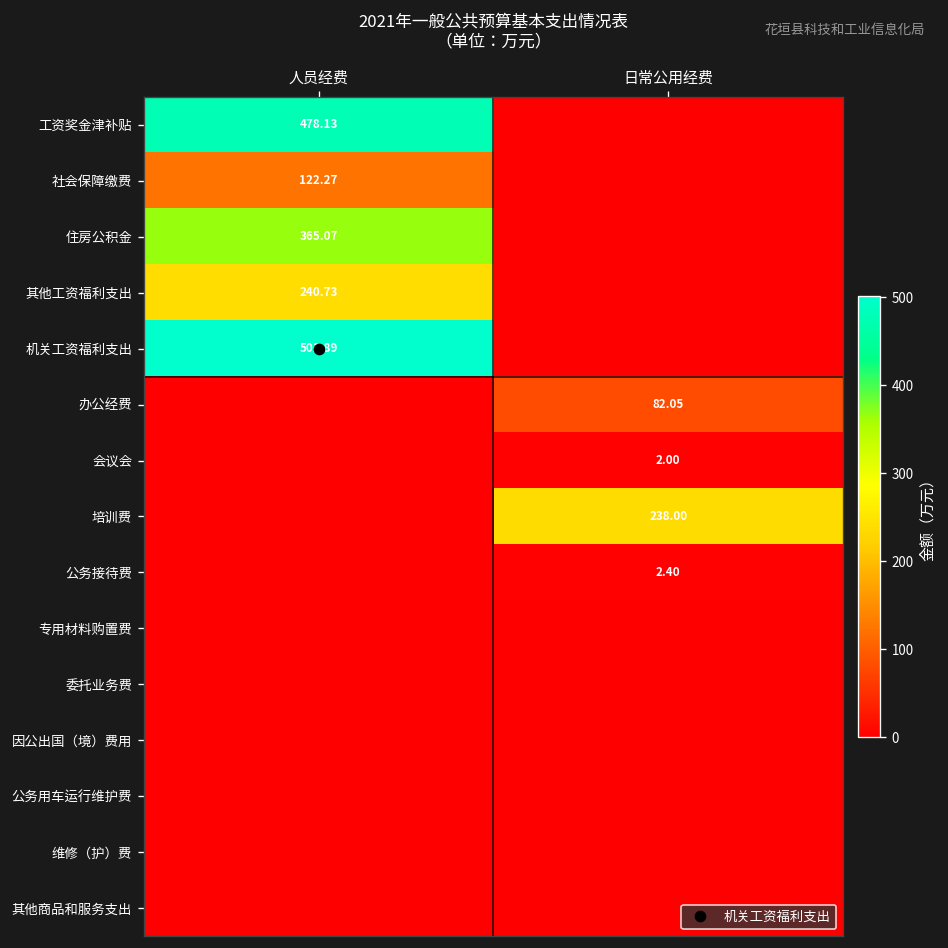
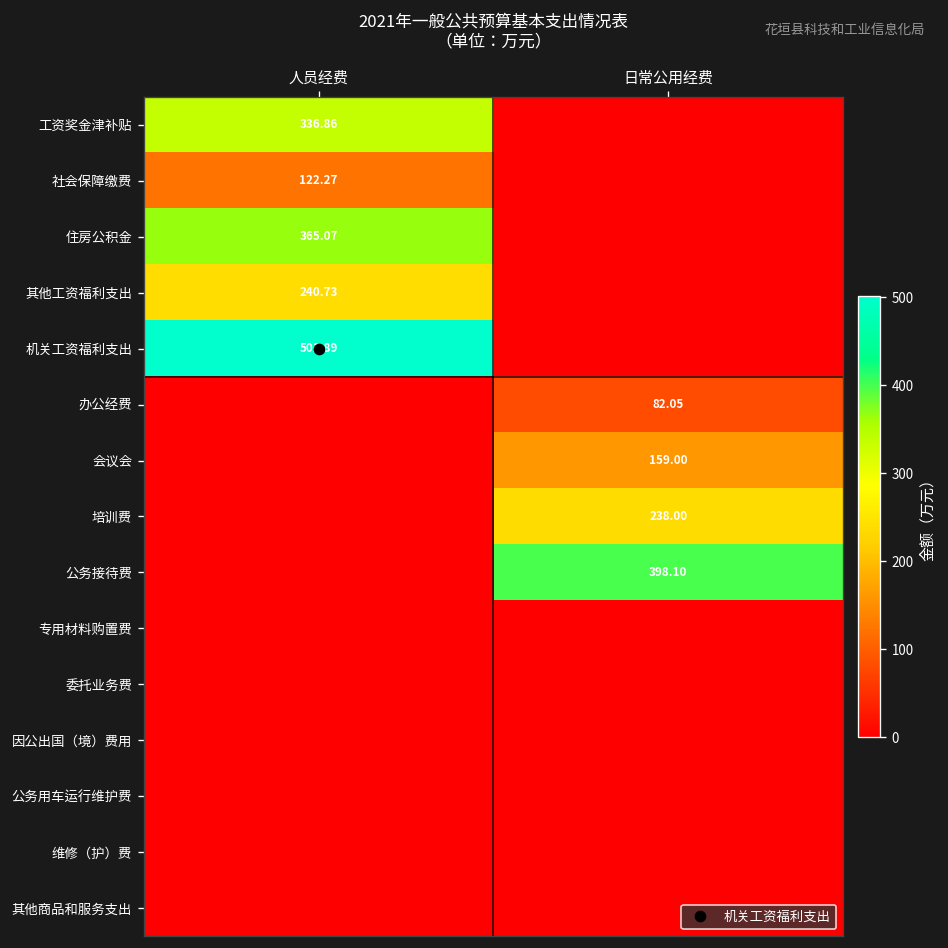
  {
    "工资奖金津补贴": {
-     "人员经费": 478.13
+     "人员经费": 336.86
    },
    "社会保障缴费": {
      "人员经费": 122.27
    },
    "住房公积金": {
      "人员经费": 365.07
    },
    "其他工资福利支出": {
      "人员经费": 240.73
    },
    "办公经费": {
      "日常公用经费": 82.05
    },
    "会议会": {
-     "日常公用经费": 2.00
+     "日常公用经费": 159.00
    },
    "培训费": {
      "日常公用经费": 238.00
    },
    "公务接待费": {
-     "日常公用经费": 2.40
+     "日常公用经费": 398.10
    }
  }
